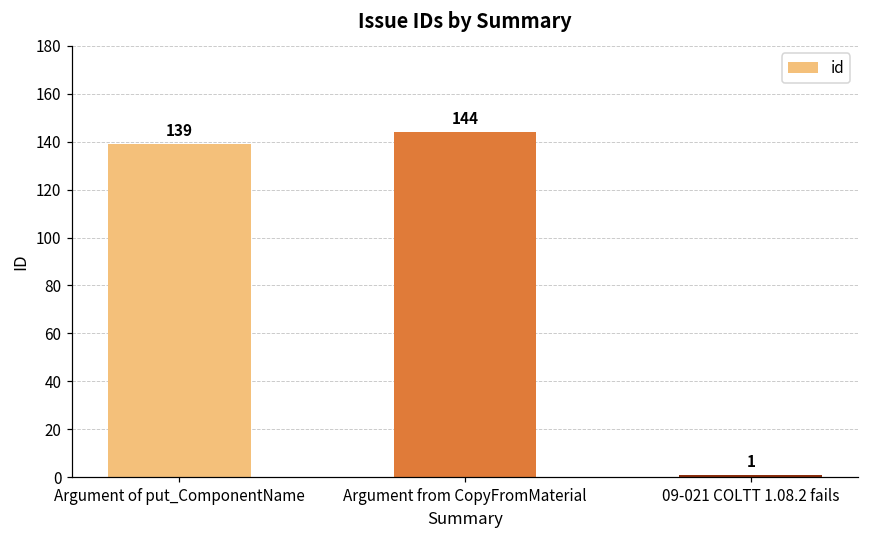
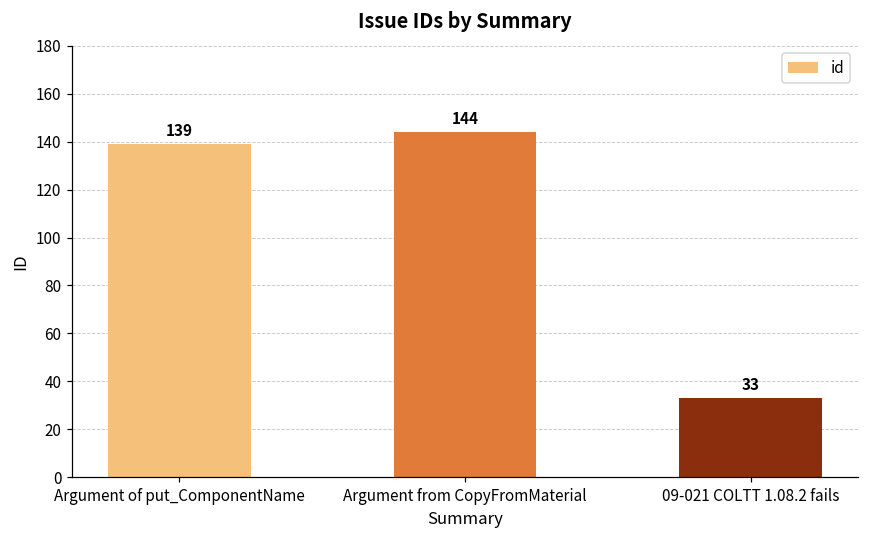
  {
    "Argument of put_ComponentName": 139,
    "Argument from CopyFromMaterial": 144,
-   "09-021 COLTT 1.08.2 fails": 1
+   "09-021 COLTT 1.08.2 fails": 33
  }
